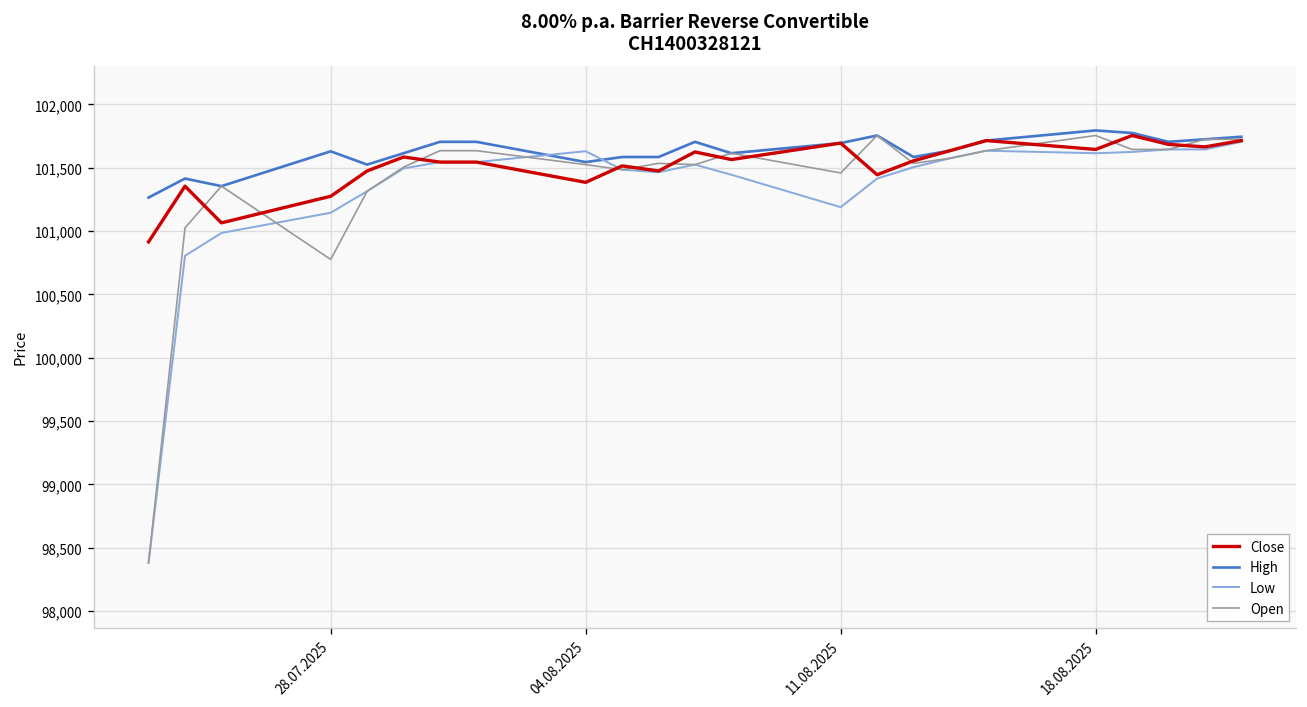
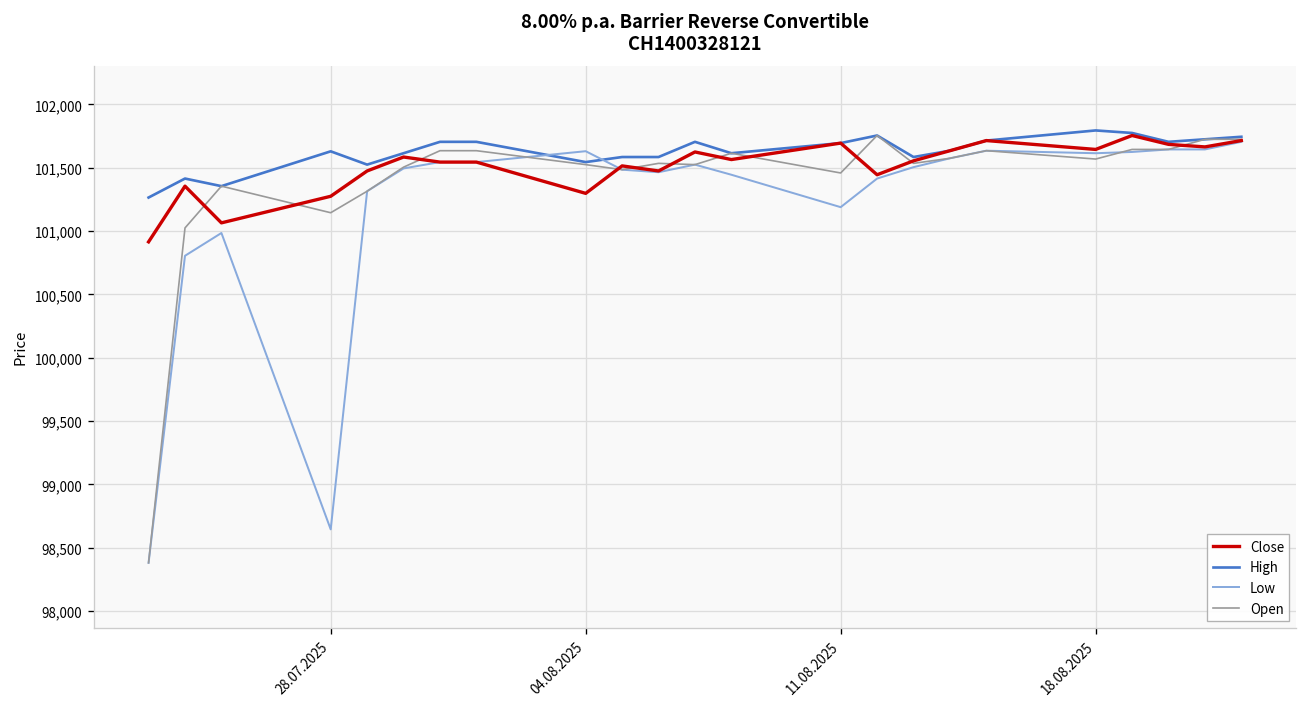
  {
    "Close": {
      "28.07.2025": "101,280",
-     "04.08.2025": "101,390",
+     "04.08.2025": "101,300",
      "18.08.2025": "101,650"
    },
    "High": {
      "28.07.2025": "101,630",
      "18.08.2025": "101,800"
    },
    "Low": {
-     "28.07.2025": "101,150",
+     "28.07.2025": "98,640",
      "04.08.2025": "101,630",
      "11.08.2025": "101,190",
      "18.08.2025": "101,620"
    },
    "Open": {
-     "28.07.2025": "100,780",
+     "28.07.2025": "101,150",
      "11.08.2025": "101,460",
-     "18.08.2025": "101,760"
+     "18.08.2025": "101,570"
    }
  }
